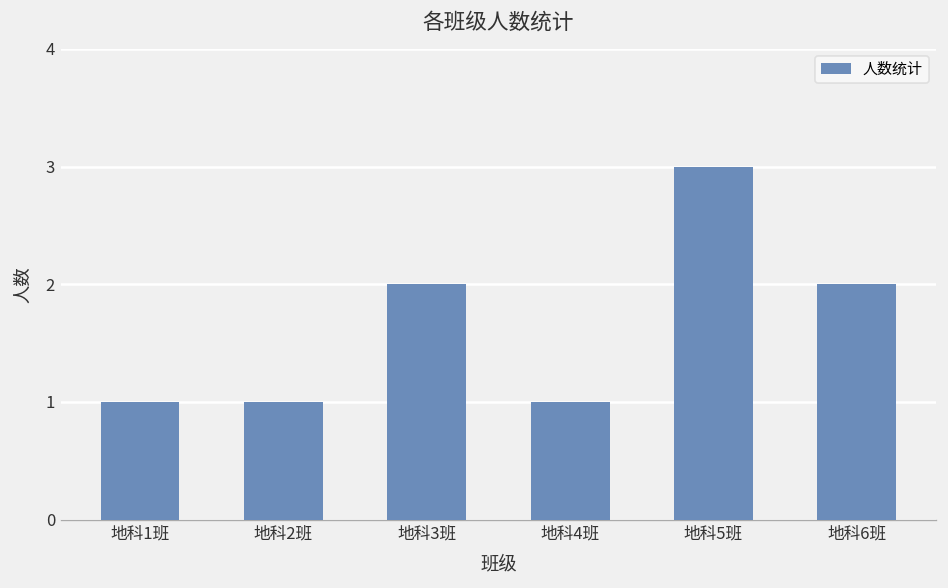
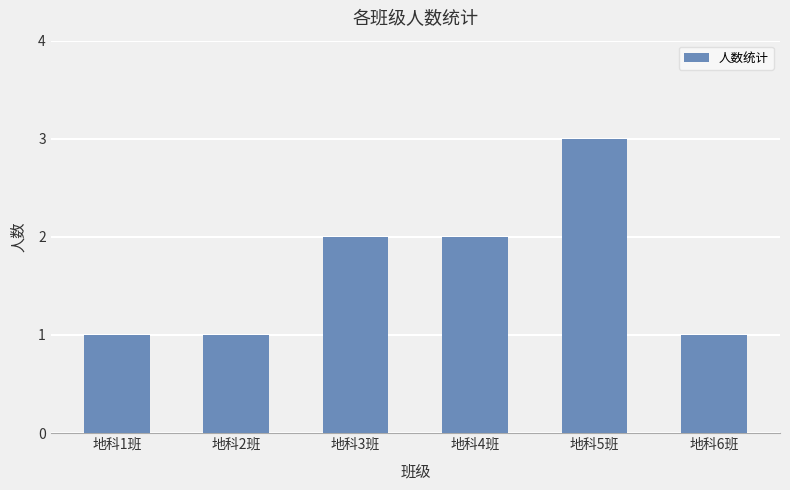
  {
    "地科1班": 1,
    "地科2班": 1,
    "地科3班": 2,
-   "地科4班": 1,
+   "地科4班": 2,
    "地科5班": 3,
-   "地科6班": 2
+   "地科6班": 1
  }
